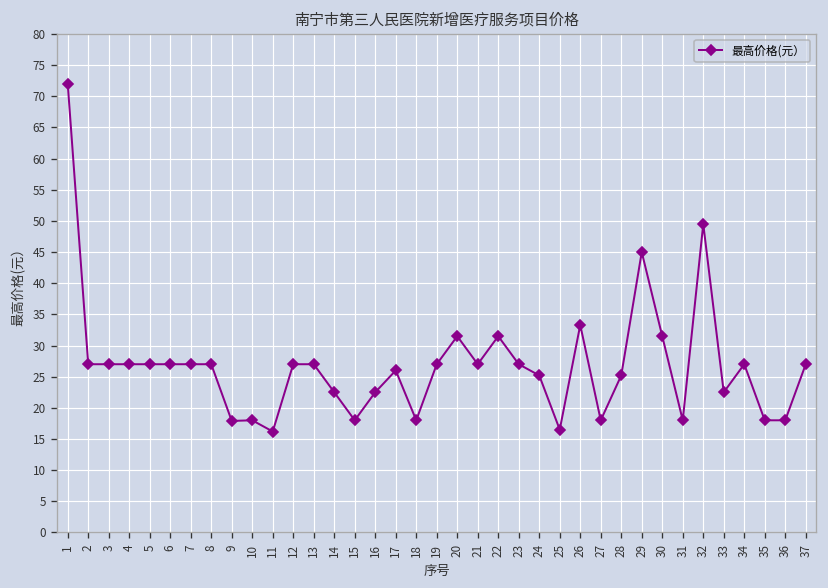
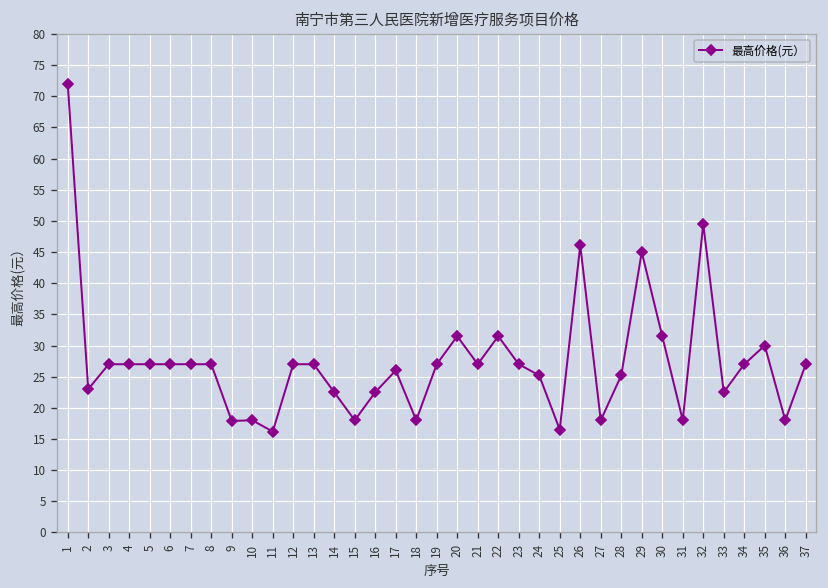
  {
    "1": 72,
-   "2": 27,
+   "2": 23,
    "3": 27,
    "4": 27,
    "5": 27,
    "6": 27,
    "7": 27,
    "8": 27,
    "9": 18,
    "10": 18,
    "11": 16,
    "12": 27,
    "13": 27,
    "14": 23,
    "15": 18,
    "16": 23,
    "17": 26,
    "18": 18,
    "19": 27,
    "20": 32,
    "21": 27,
    "22": 32,
    "23": 27,
    "24": 25,
    "25": 17,
-   "26": 33,
+   "26": 46,
    "27": 18,
    "28": 25,
    "29": 45,
    "30": 32,
    "31": 18,
    "32": 50,
    "33": 23,
    "34": 27,
-   "35": 18,
+   "35": 30,
    "36": 18,
    "37": 27
  }
